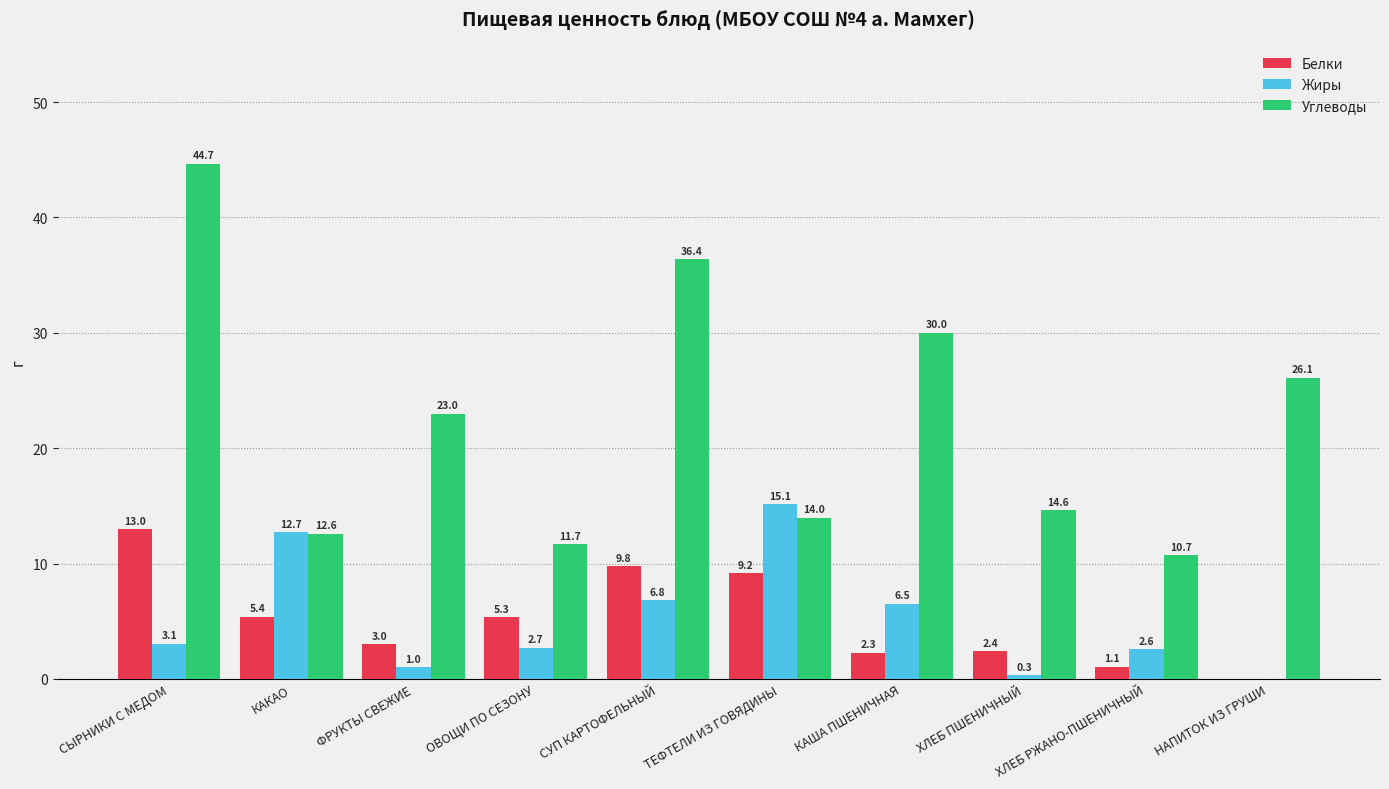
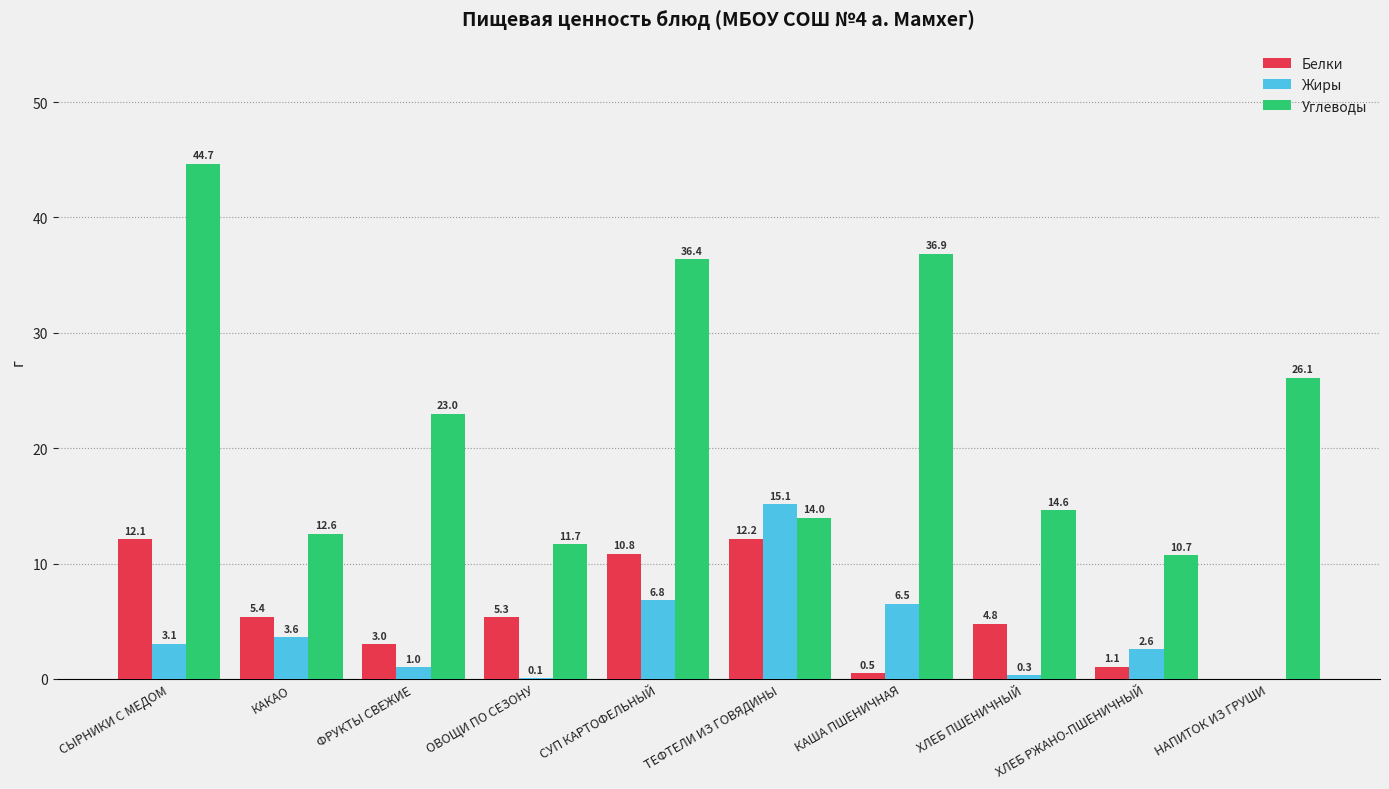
  {
    "Белки": {
-     "СЫРНИКИ С МЕДОМ": 13.0,
+     "СЫРНИКИ С МЕДОМ": 12.1,
      "КАКАО": 5.4,
      "ФРУКТЫ СВЕЖИЕ": 3.0,
      "ОВОЩИ ПО СЕЗОНУ": 5.3,
-     "СУП КАРТОФЕЛЬНЫЙ": 9.8,
-     "ТЕФТЕЛИ ИЗ ГОВЯДИНЫ": 9.2,
-     "КАША ПШЕНИЧНАЯ": 2.3,
-     "ХЛЕБ ПШЕНИЧНЫЙ": 2.4,
+     "СУП КАРТОФЕЛЬНЫЙ": 10.8,
+     "ТЕФТЕЛИ ИЗ ГОВЯДИНЫ": 12.2,
+     "КАША ПШЕНИЧНАЯ": 0.5,
+     "ХЛЕБ ПШЕНИЧНЫЙ": 4.8,
      "ХЛЕБ РЖАНО-ПШЕНИЧНЫЙ": 1.1
    },
    "Жиры": {
      "СЫРНИКИ С МЕДОМ": 3.1,
-     "КАКАО": 12.7,
+     "КАКАО": 3.6,
      "ФРУКТЫ СВЕЖИЕ": 1.0,
-     "ОВОЩИ ПО СЕЗОНУ": 2.7,
+     "ОВОЩИ ПО СЕЗОНУ": 0.1,
      "СУП КАРТОФЕЛЬНЫЙ": 6.8,
      "ТЕФТЕЛИ ИЗ ГОВЯДИНЫ": 15.1,
      "КАША ПШЕНИЧНАЯ": 6.5,
      "ХЛЕБ ПШЕНИЧНЫЙ": 0.3,
      "ХЛЕБ РЖАНО-ПШЕНИЧНЫЙ": 2.6
    },
    "Углеводы": {
      "СЫРНИКИ С МЕДОМ": 44.7,
      "КАКАО": 12.6,
      "ФРУКТЫ СВЕЖИЕ": 23.0,
      "ОВОЩИ ПО СЕЗОНУ": 11.7,
      "СУП КАРТОФЕЛЬНЫЙ": 36.4,
      "ТЕФТЕЛИ ИЗ ГОВЯДИНЫ": 14.0,
-     "КАША ПШЕНИЧНАЯ": 30.0,
+     "КАША ПШЕНИЧНАЯ": 36.9,
      "ХЛЕБ ПШЕНИЧНЫЙ": 14.6,
      "ХЛЕБ РЖАНО-ПШЕНИЧНЫЙ": 10.7,
      "НАПИТОК ИЗ ГРУШИ": 26.1
    }
  }
